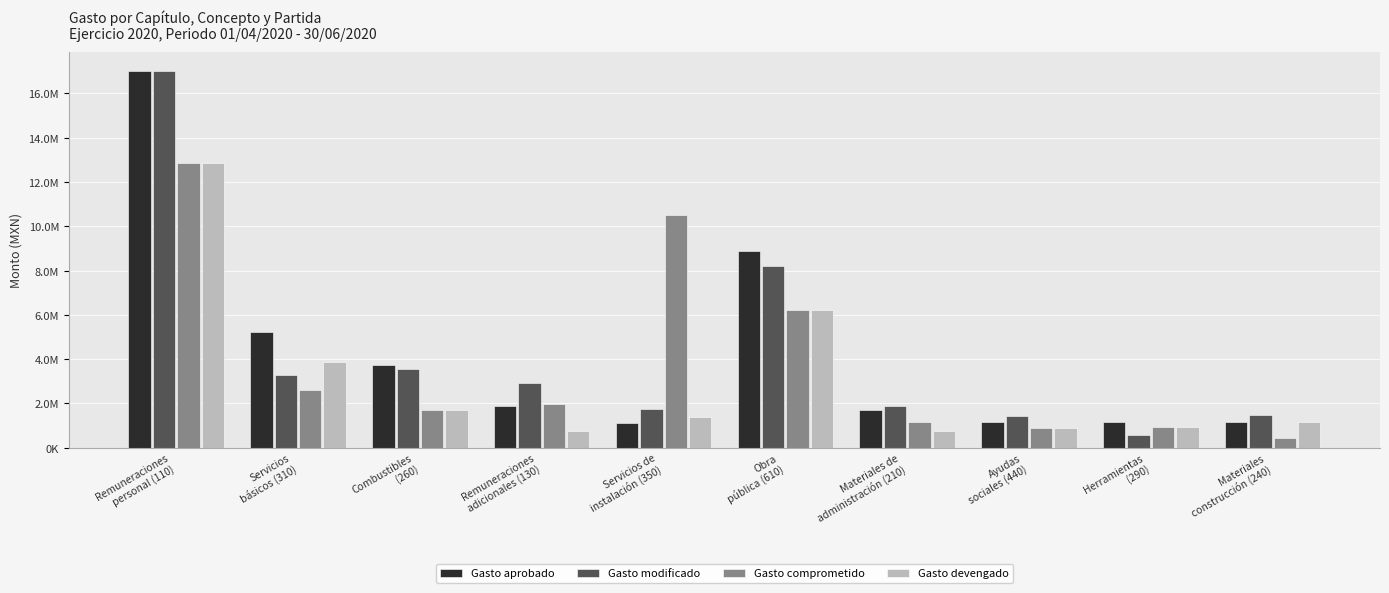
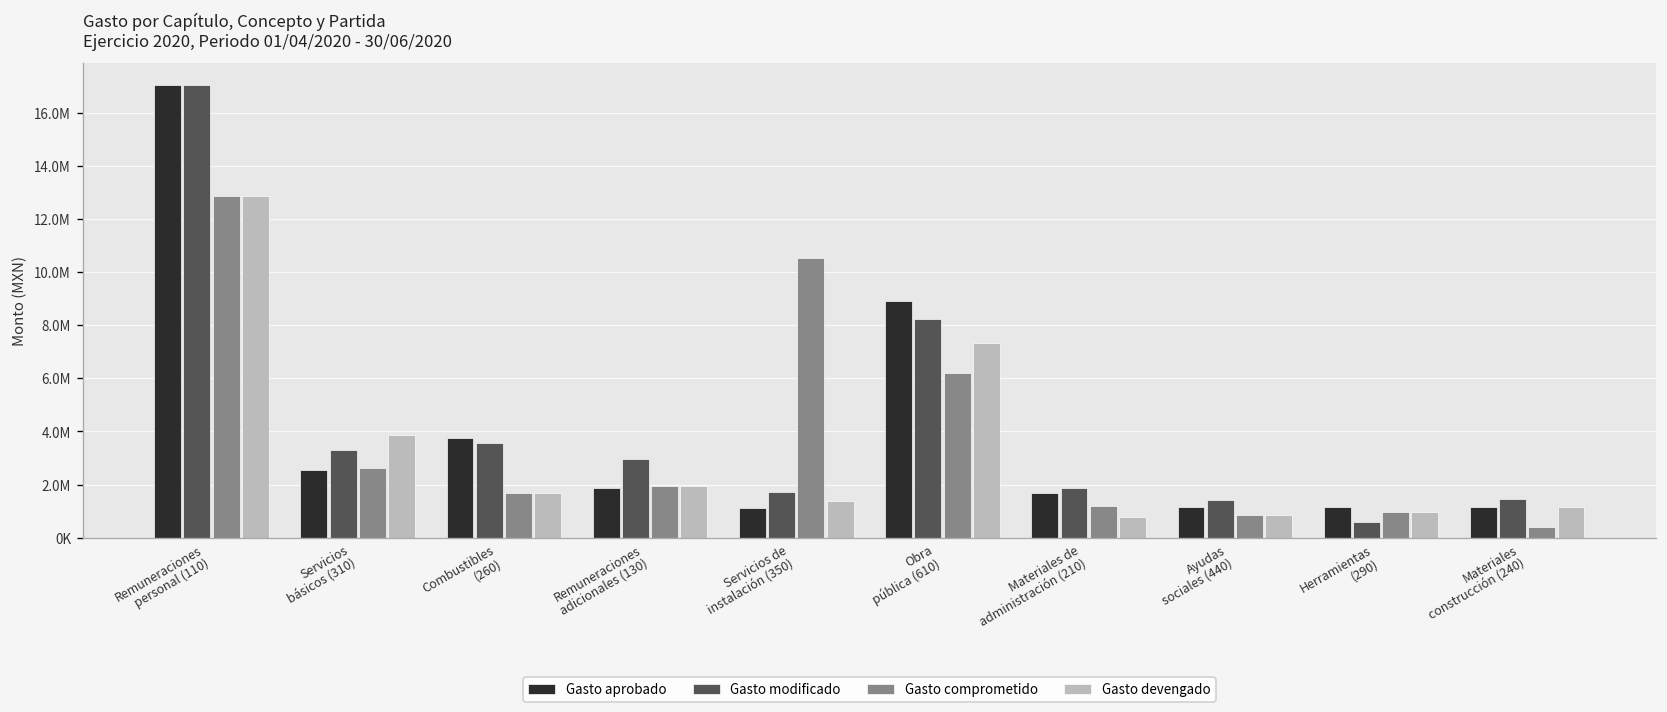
  {
    "Gasto aprobado": {
      "Remuneraciones personal (110)": 17000000,
-     "Servicios básicos (310)": 5200000,
+     "Servicios básicos (310)": 2600000,
      "Combustibles (260)": 3700000,
      "Remuneraciones adicionales (130)": 1900000,
      "Servicios de instalación (350)": 1100000,
      "Obra pública (610)": 8900000,
      "Materiales de administración (210)": 1700000,
      "Ayudas sociales (440)": 1100000,
      "Herramientas (290)": 1200000,
      "Materiales construcción (240)": 1100000
    },
    "Gasto modificado": {
      "Remuneraciones personal (110)": 17000000,
      "Servicios básicos (310)": 3300000,
      "Combustibles (260)": 3600000,
      "Remuneraciones adicionales (130)": 2900000,
      "Servicios de instalación (350)": 1700000,
      "Obra pública (610)": 8200000,
      "Materiales de administración (210)": 1900000,
      "Ayudas sociales (440)": 1400000,
      "Herramientas (290)": 600000,
      "Materiales construcción (240)": 1500000
    },
    "Gasto comprometido": {
      "Remuneraciones personal (110)": 12900000,
      "Servicios básicos (310)": 2600000,
      "Combustibles (260)": 1700000,
      "Remuneraciones adicionales (130)": 2000000,
      "Servicios de instalación (350)": 10500000,
      "Obra pública (610)": 6200000,
      "Materiales de administración (210)": 1200000,
      "Ayudas sociales (440)": 900000,
      "Herramientas (290)": 1000000,
      "Materiales construcción (240)": 400000
    },
    "Gasto devengado": {
      "Remuneraciones personal (110)": 12900000,
      "Servicios básicos (310)": 3900000,
      "Combustibles (260)": 1700000,
-     "Remuneraciones adicionales (130)": 700000,
+     "Remuneraciones adicionales (130)": 2000000,
      "Servicios de instalación (350)": 1400000,
-     "Obra pública (610)": 6200000,
+     "Obra pública (610)": 7300000,
      "Materiales de administración (210)": 800000,
      "Ayudas sociales (440)": 900000,
      "Herramientas (290)": 1000000,
      "Materiales construcción (240)": 1200000
    }
  }
